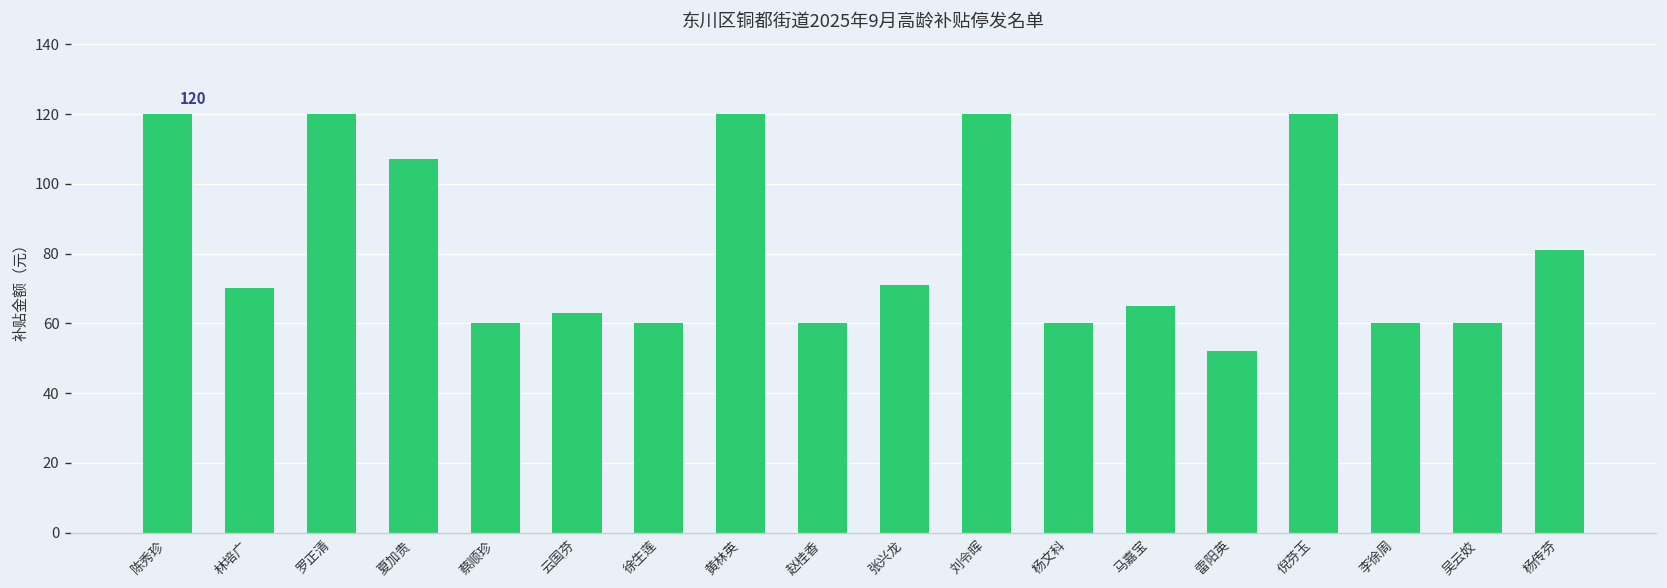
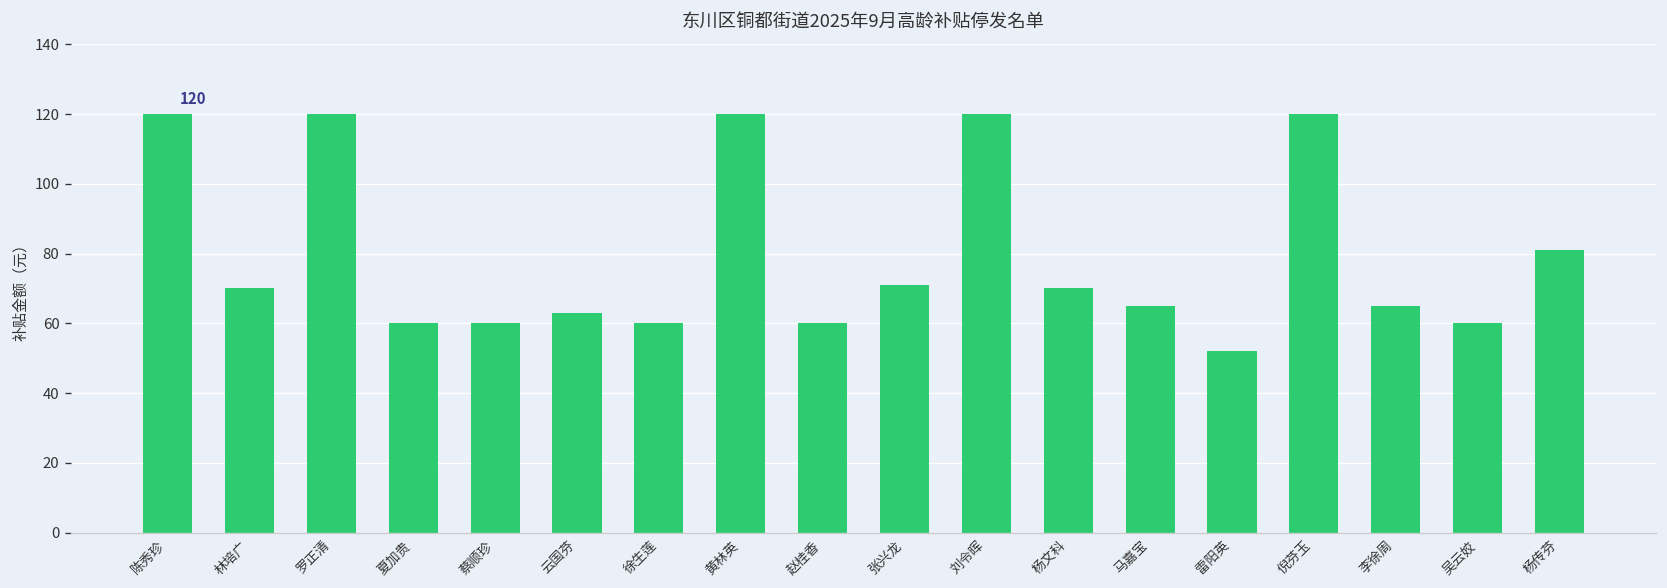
  {
    "林培广": 70,
    "罗正清": 120,
-   "夏加贵": 107,
+   "夏加贵": 60,
    "蔡顺珍": 60,
    "云国芬": 63,
    "徐生莲": 60,
    "黄林英": 120,
    "赵桂香": 60,
    "张兴龙": 71,
    "刘令晖": 120,
-   "杨文科": 60,
+   "杨文科": 70,
    "马嘉宝": 65,
    "雷阳英": 52,
    "倪芬玉": 120,
-   "李徐周": 60,
+   "李徐周": 65,
    "吴云姣": 60,
    "杨传芬": 81
  }
